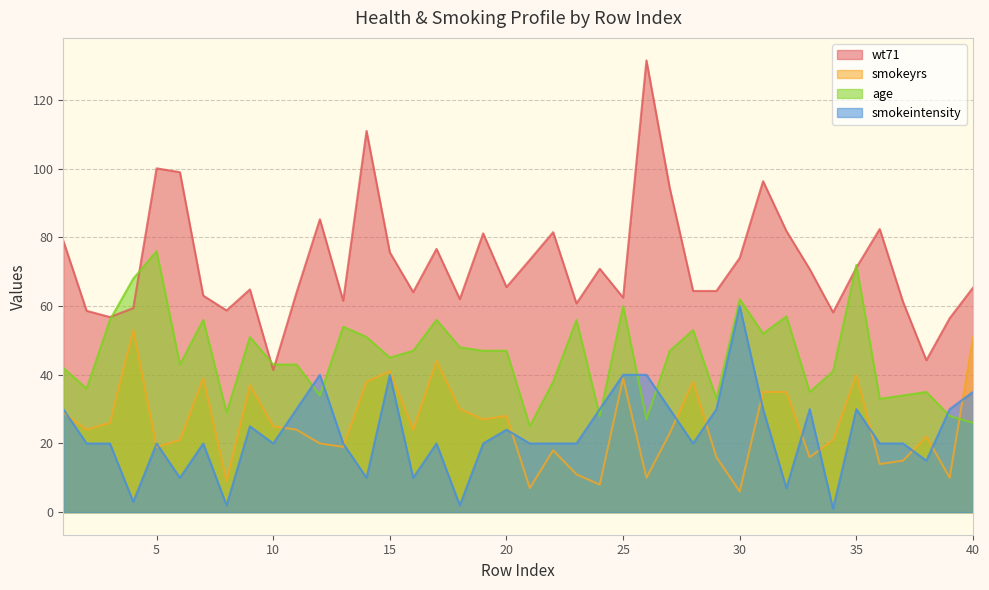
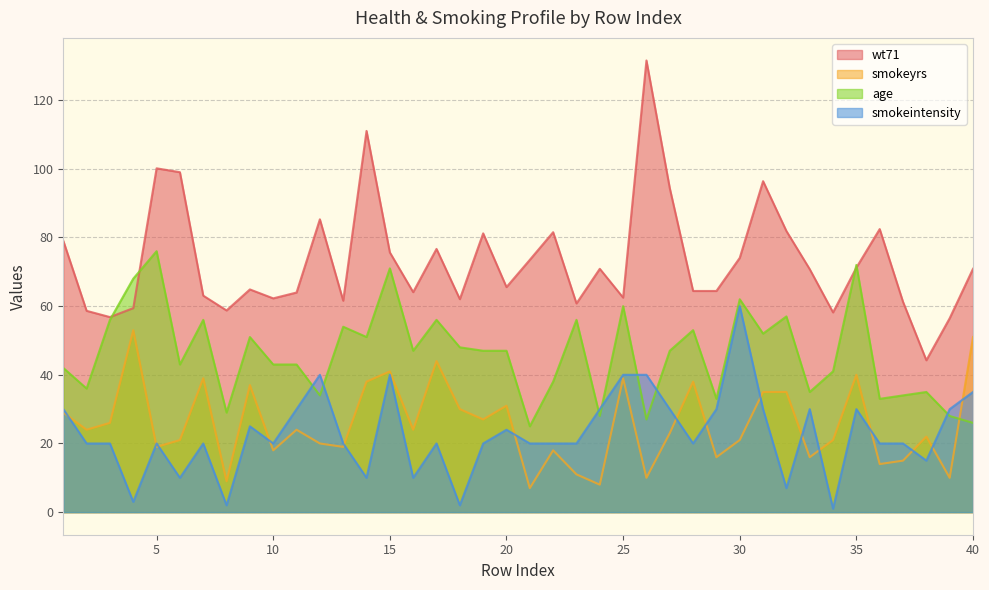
  {
    "wt71": {
      "5": 100,
-     "10": 41,
+     "10": 62,
      "15": 76,
      "20": 66,
      "25": 62,
      "30": 74,
      "35": 71,
-     "40": 65
+     "40": 71
    },
    "smokeyrs": {
      "5": 19,
-     "10": 25,
+     "10": 18,
      "15": 41,
-     "20": 28,
+     "20": 31,
      "25": 39,
-     "30": 6,
+     "30": 21,
      "35": 40,
      "40": 51
    },
    "age": {
      "5": 76,
      "10": 43,
-     "15": 45,
+     "15": 71,
      "20": 47,
      "25": 60,
      "30": 62,
      "35": 72,
      "40": 26
    },
    "smokeintensity": {
      "5": 20,
      "10": 20,
      "15": 40,
      "20": 24,
      "25": 40,
      "30": 60,
      "35": 30,
      "40": 35
    }
  }
